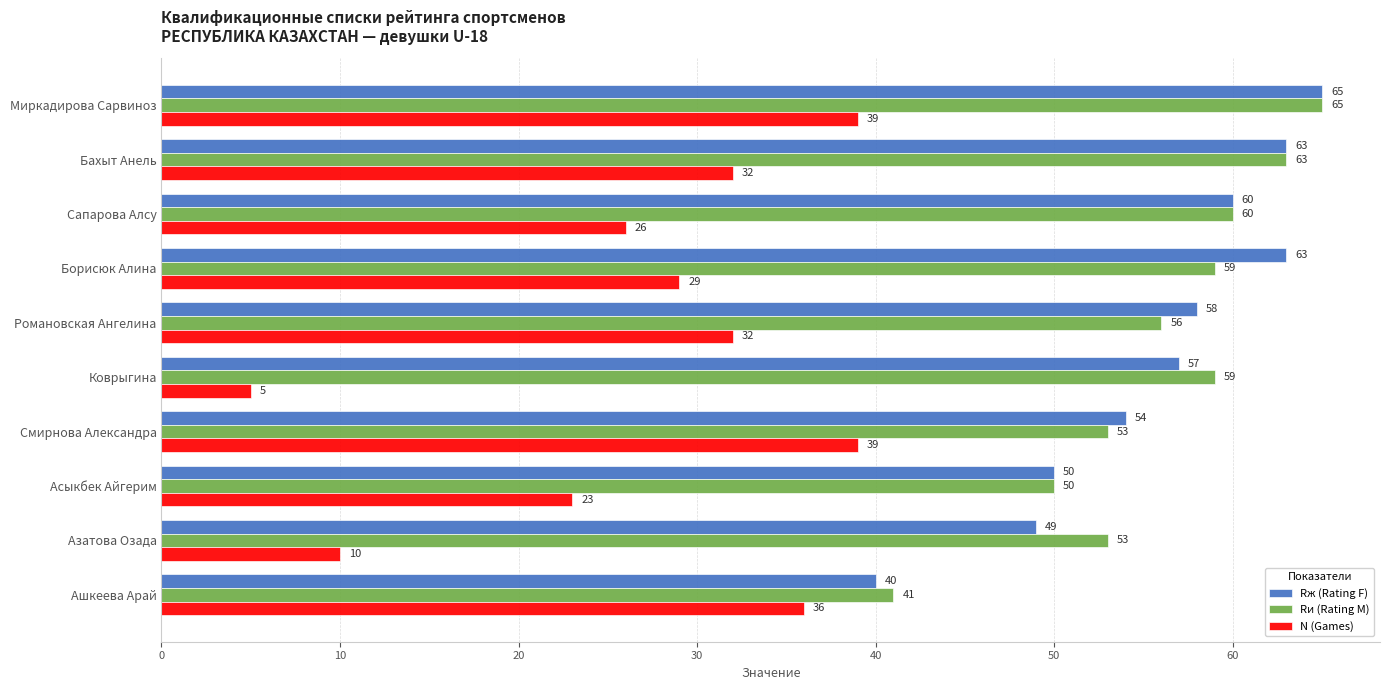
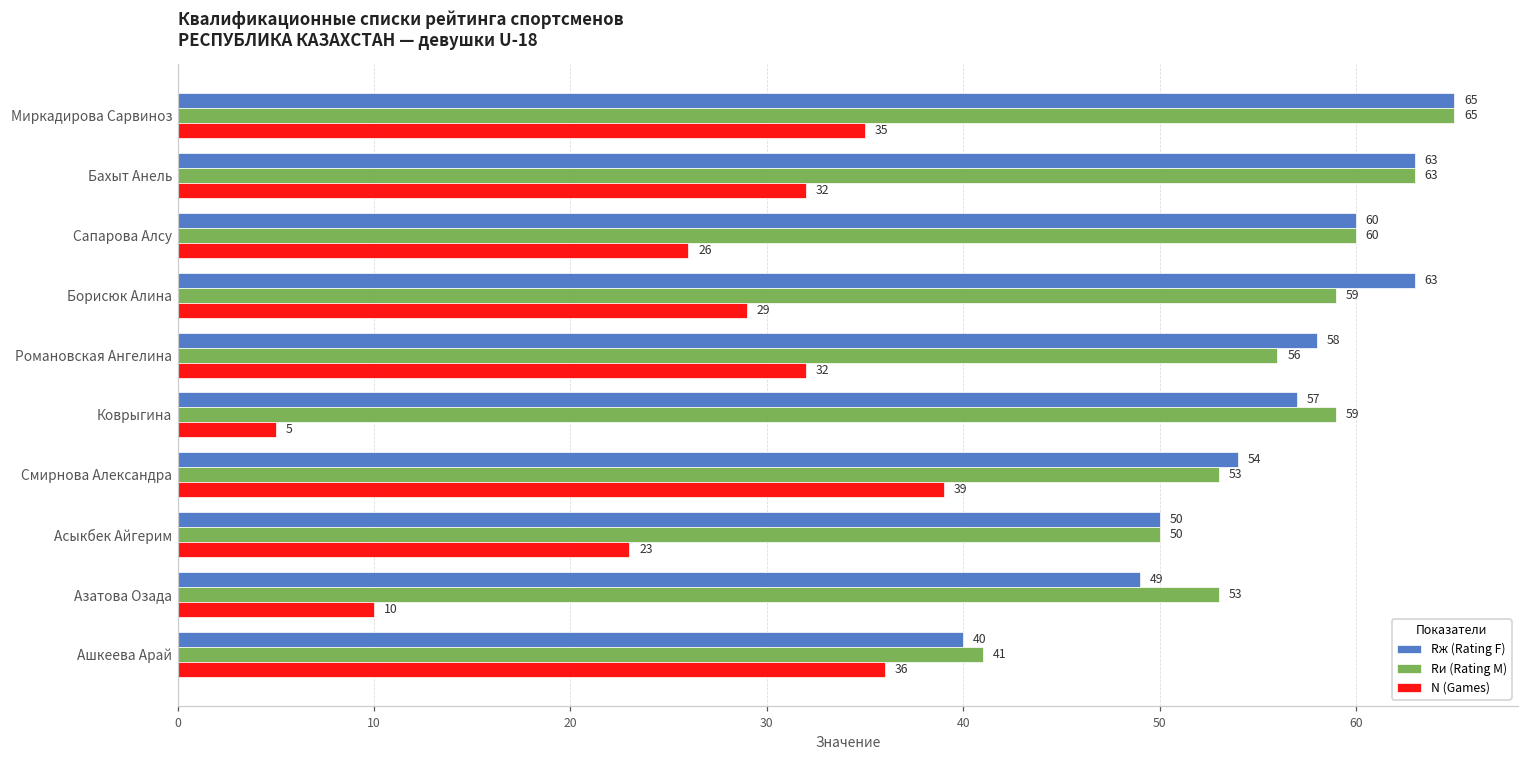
  {
    "Rж (Rating F)": {
      "Миркадирова Сарвиноз": 65,
      "Бахыт Анель": 63,
      "Сапарова Алсу": 60,
      "Борисюк Алина": 63,
      "Романовская Ангелина": 58,
      "Коврыгина": 57,
      "Смирнова Александра": 54,
      "Асыкбек Айгерим": 50,
      "Азатова Озада": 49,
      "Ашкеева Арай": 40
    },
    "Rи (Rating M)": {
      "Миркадирова Сарвиноз": 65,
      "Бахыт Анель": 63,
      "Сапарова Алсу": 60,
      "Борисюк Алина": 59,
      "Романовская Ангелина": 56,
      "Коврыгина": 59,
      "Смирнова Александра": 53,
      "Асыкбек Айгерим": 50,
      "Азатова Озада": 53,
      "Ашкеева Арай": 41
    },
    "N (Games)": {
-     "Миркадирова Сарвиноз": 39,
+     "Миркадирова Сарвиноз": 35,
      "Бахыт Анель": 32,
      "Сапарова Алсу": 26,
      "Борисюк Алина": 29,
      "Романовская Ангелина": 32,
      "Коврыгина": 5,
      "Смирнова Александра": 39,
      "Асыкбек Айгерим": 23,
      "Азатова Озада": 10,
      "Ашкеева Арай": 36
    }
  }
